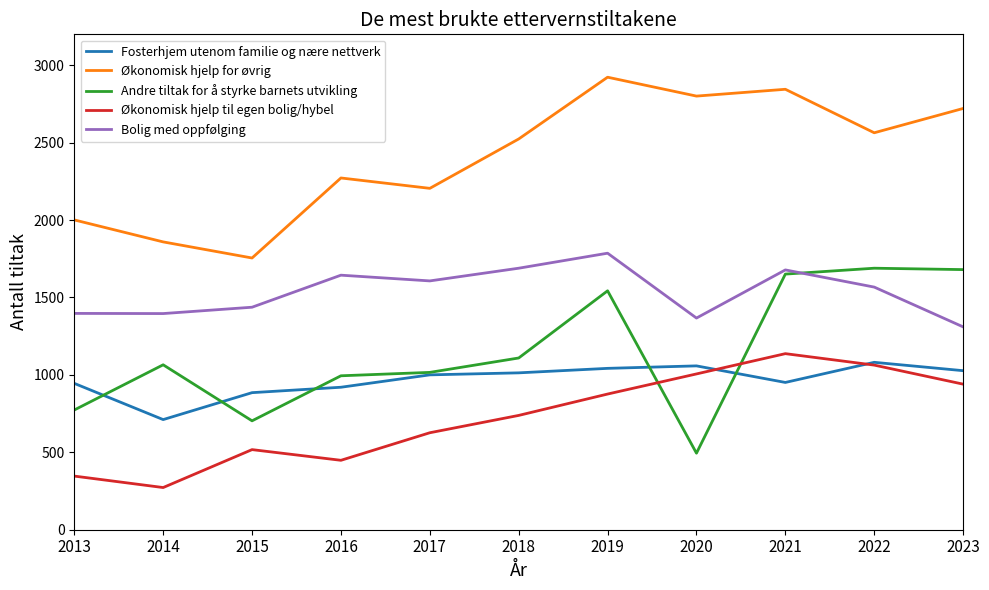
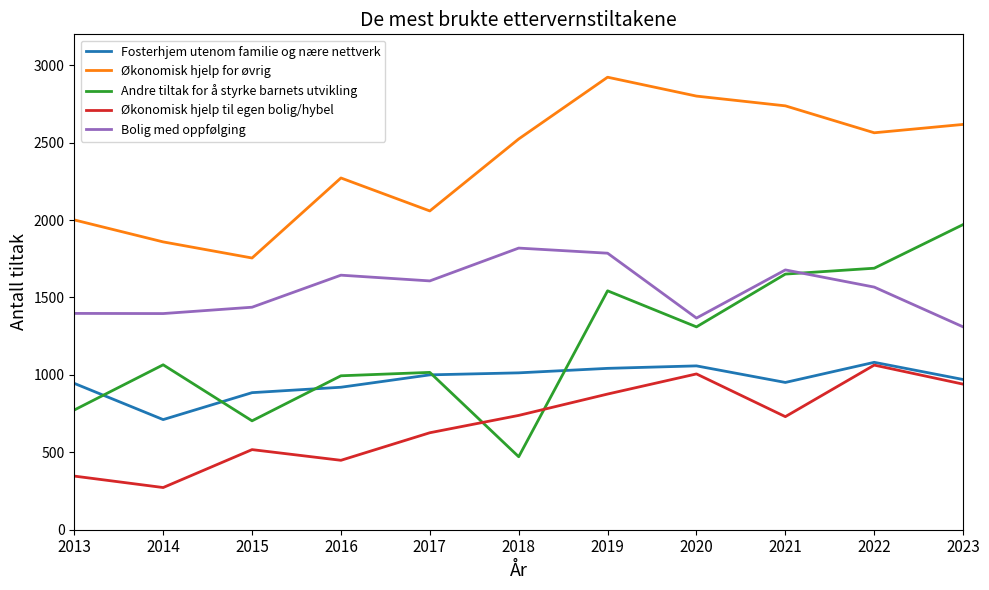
  {
    "Fosterhjem utenom familie og nære nettverk": {
      "2013": 950,
      "2014": 710,
      "2015": 890,
      "2016": 920,
      "2018": 1010,
      "2019": 1040,
      "2020": 1060,
      "2021": 950,
      "2022": 1080,
-     "2023": 1030
+     "2023": 970
    },
    "Økonomisk hjelp for øvrig": {
      "2013": 2000,
      "2014": 1860,
      "2015": 1760,
      "2016": 2270,
-     "2017": 2210,
+     "2017": 2060,
      "2018": 2520,
      "2019": 2920,
      "2020": 2800,
-     "2021": 2850,
+     "2021": 2740,
      "2022": 2560,
-     "2023": 2720
+     "2023": 2620
    },
    "Andre tiltak for å styrke barnets utvikling": {
      "2013": 770,
      "2014": 1070,
      "2015": 700,
      "2016": 990,
-     "2018": 1110,
+     "2018": 470,
      "2019": 1540,
-     "2020": 490,
+     "2020": 1310,
      "2021": 1650,
      "2022": 1690,
-     "2023": 1680
+     "2023": 1970
    },
    "Økonomisk hjelp til egen bolig/hybel": {
      "2013": 350,
      "2014": 270,
      "2015": 520,
      "2016": 450,
      "2017": 630,
      "2018": 740,
      "2019": 880,
      "2020": 1010,
-     "2021": 1140,
+     "2021": 730,
      "2022": 1060,
      "2023": 940
    },
    "Bolig med oppfølging": {
      "2013": 1400,
      "2014": 1400,
      "2015": 1440,
      "2016": 1640,
      "2017": 1610,
-     "2018": 1690,
+     "2018": 1820,
      "2019": 1790,
      "2020": 1370,
      "2021": 1680,
      "2022": 1570,
      "2023": 1310
    }
  }
